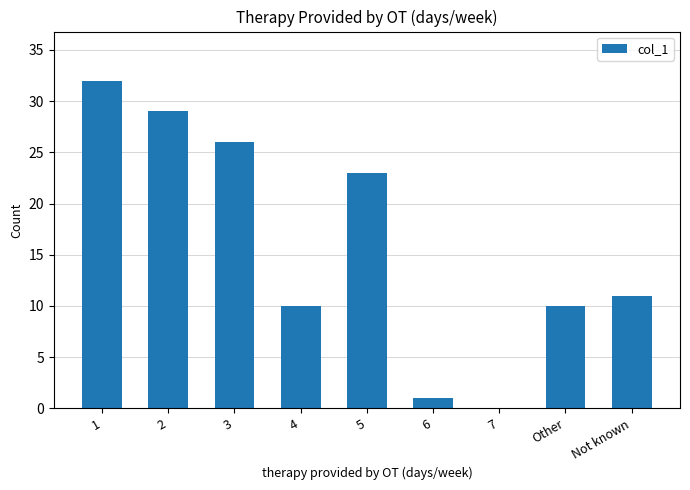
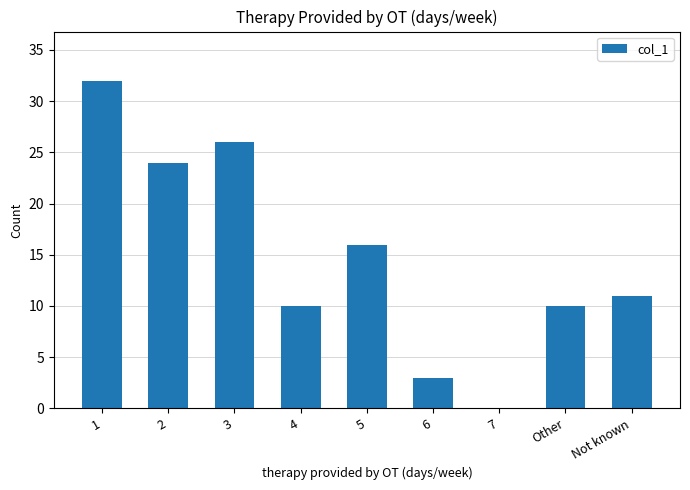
  {
    "1": 32,
-   "2": 29,
+   "2": 24,
    "3": 26,
    "4": 10,
-   "5": 23,
-   "6": 1,
+   "5": 16,
+   "6": 3,
    "7": 0,
    "Other": 10,
    "Not known": 11
  }
